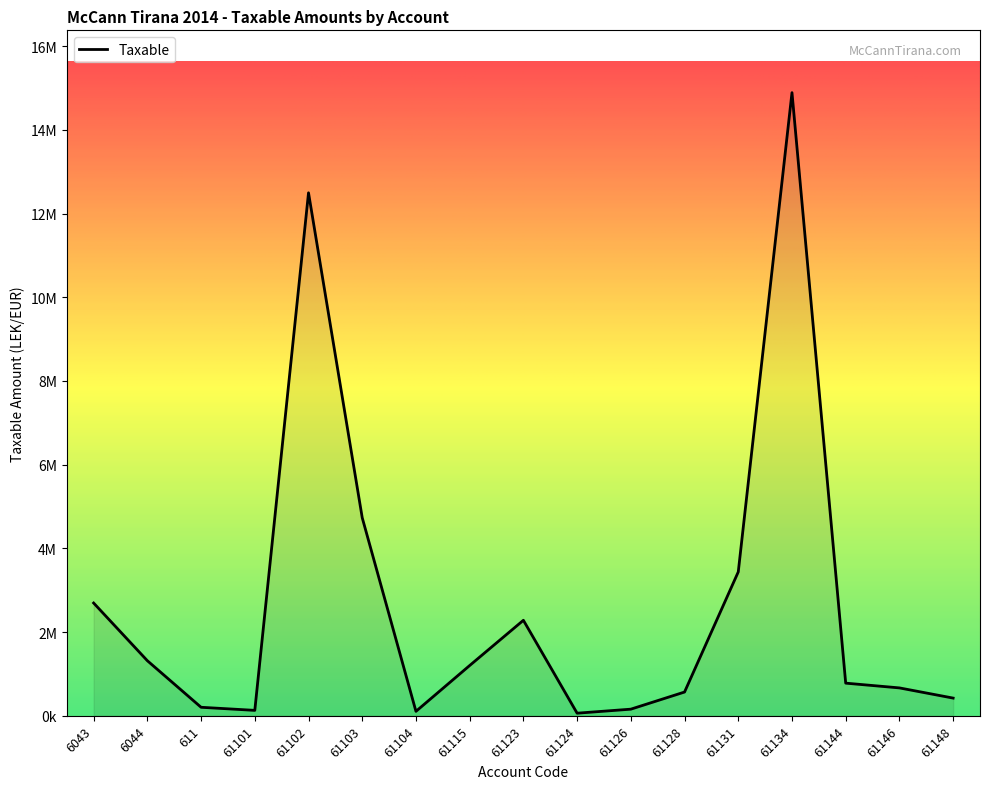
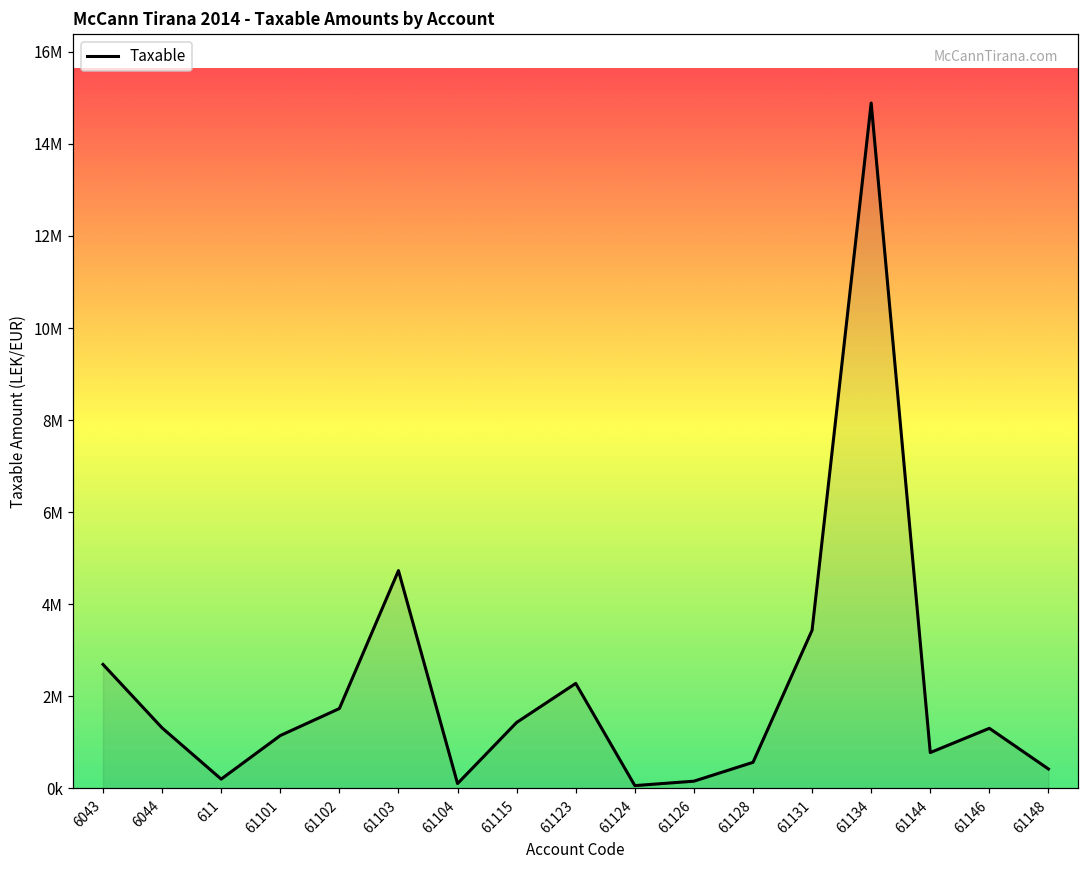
  {
    "6043": 2700000,
    "6044": 1300000,
    "611": 200000,
-   "61101": 100000,
-   "61102": 12500000,
+   "61101": 1100000,
+   "61102": 1700000,
    "61103": 4700000,
    "61104": 100000,
-   "61115": 1200000,
+   "61115": 1400000,
    "61123": 2300000,
    "61124": 100000,
    "61126": 200000,
    "61128": 600000,
    "61131": 3400000,
    "61134": 14900000,
    "61144": 800000,
-   "61146": 700000,
+   "61146": 1300000,
    "61148": 400000
  }
